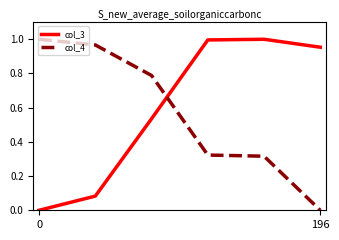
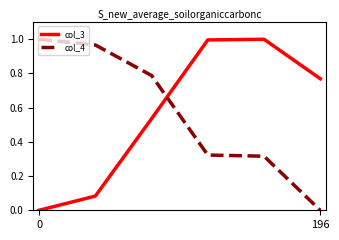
  {
    "col_3": {
      "0": 0.00,
-     "196": 0.95
+     "196": 0.77
    },
    "col_4": {
      "196": 0.00
    }
  }
